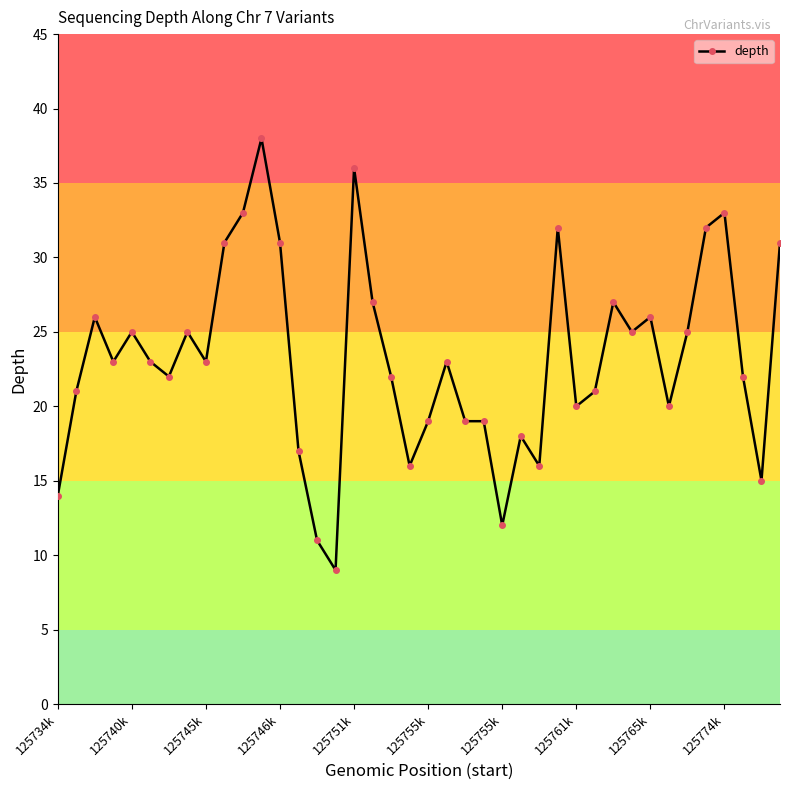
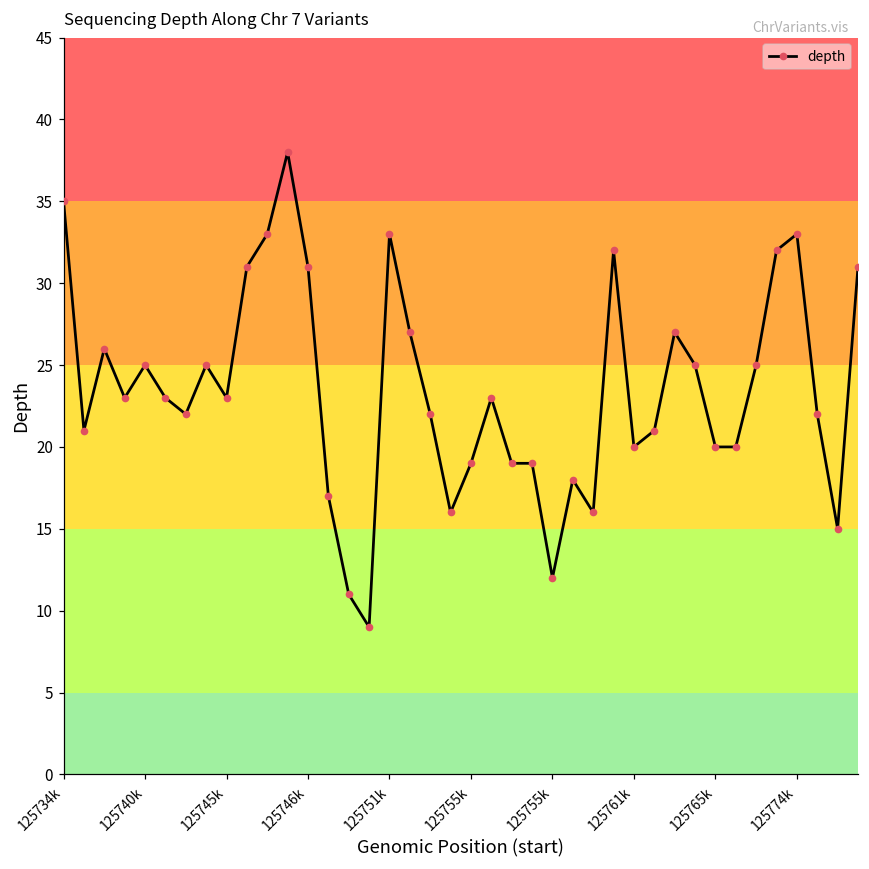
  {
-   "125734k": 14,
+   "125734k": 35,
    "125740k": 25,
    "125745k": 23,
    "125746k": 31,
-   "125751k": 36,
+   "125751k": 33,
    "125761k": 20,
-   "125765k": 26,
+   "125765k": 20,
    "125774k": 33
  }
